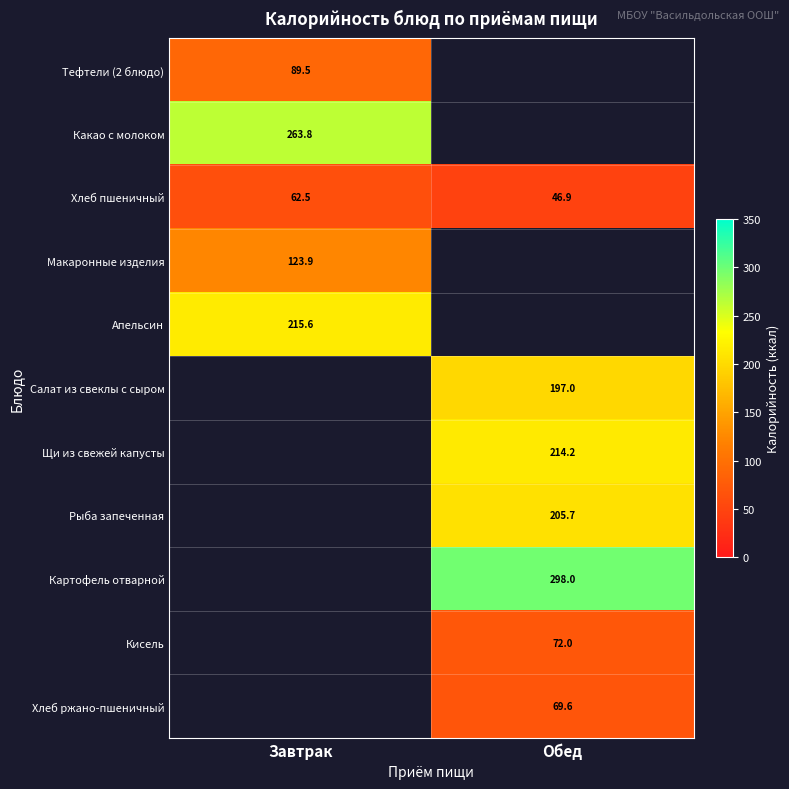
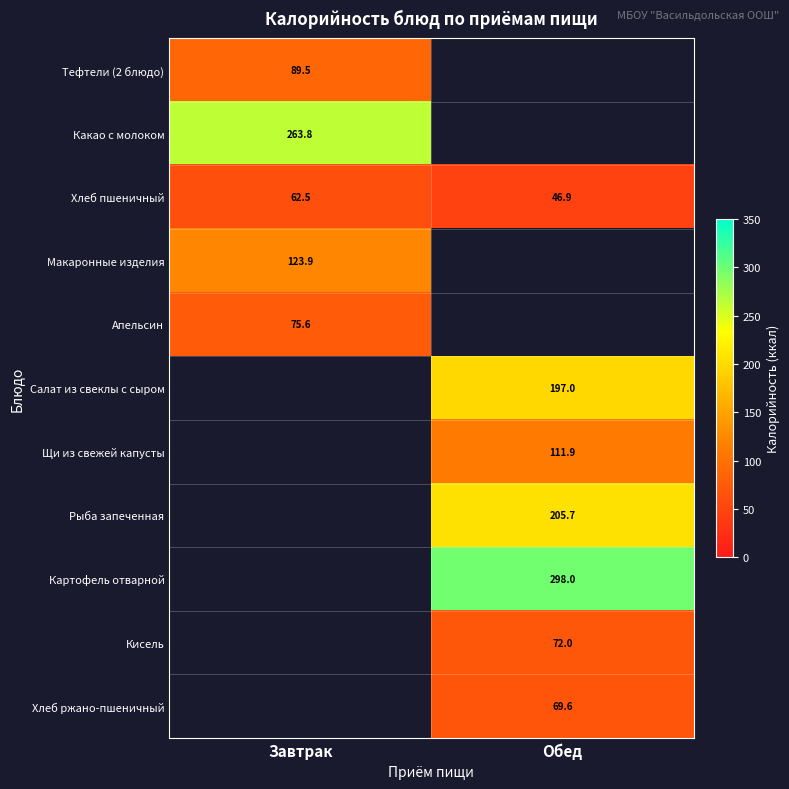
  {
    "Тефтели (2 блюдо)": {
      "Завтрак": 89.5
    },
    "Какао с молоком": {
      "Завтрак": 263.8
    },
    "Хлеб пшеничный": {
      "Завтрак": 62.5,
      "Обед": 46.9
    },
    "Макаронные изделия": {
      "Завтрак": 123.9
    },
    "Апельсин": {
-     "Завтрак": 215.6
+     "Завтрак": 75.6
    },
    "Салат из свеклы с сыром": {
      "Обед": 197.0
    },
    "Щи из свежей капусты": {
-     "Обед": 214.2
+     "Обед": 111.9
    },
    "Рыба запеченная": {
      "Обед": 205.7
    },
    "Картофель отварной": {
      "Обед": 298.0
    },
    "Кисель": {
      "Обед": 72.0
    },
    "Хлеб ржано-пшеничный": {
      "Обед": 69.6
    }
  }
